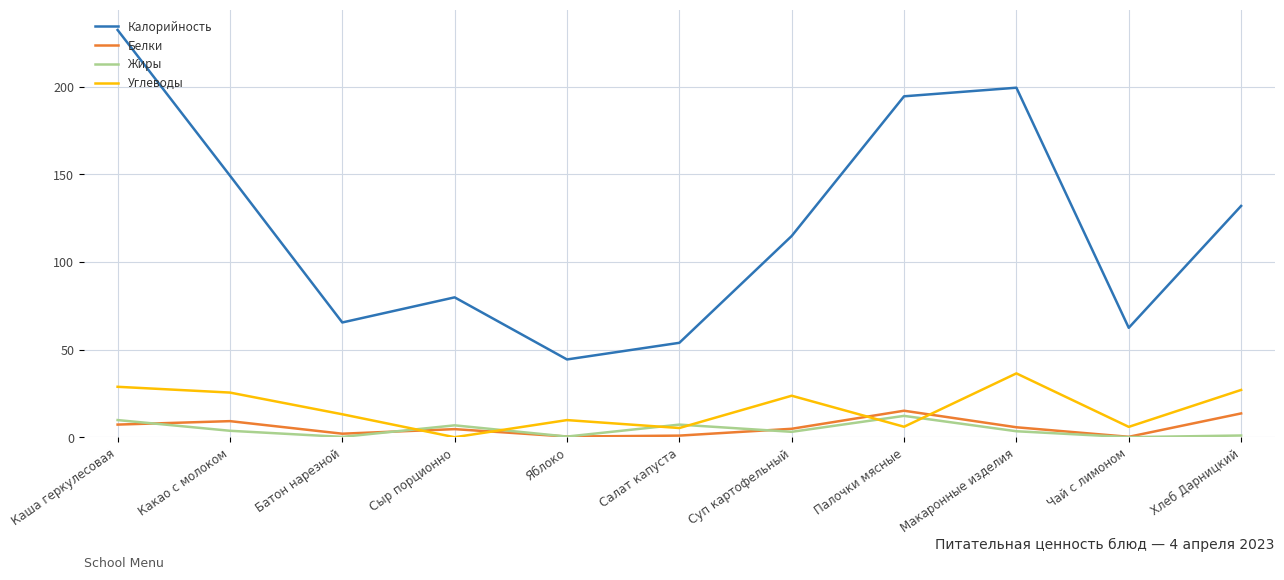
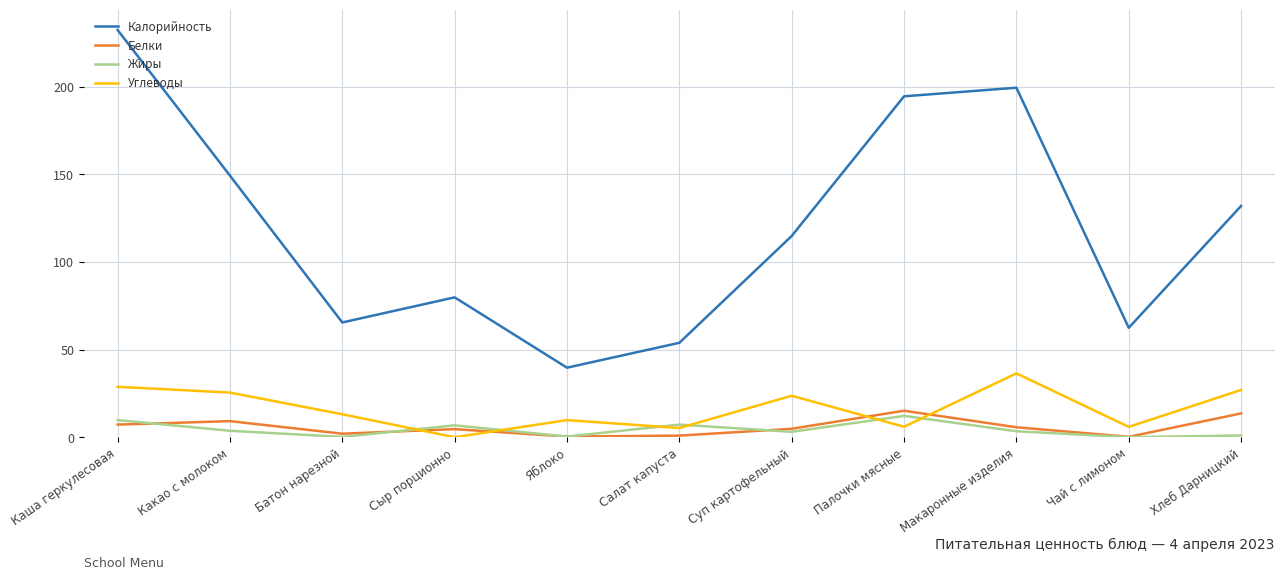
  {
    "Калорийность": {
      "Каша геркулесовая": 232,
      "Какао с молоком": 149,
      "Батон нарезной": 66,
      "Сыр порционно": 80,
-     "Яблоко": 44,
+     "Яблоко": 40,
      "Салат капуста": 54,
      "Суп картофельный": 115,
      "Палочки мясные": 195,
      "Макаронные изделия": 199,
      "Чай с лимоном": 62,
      "Хлеб Дарницкий": 132
    },
    "Белки": {
      "Каша геркулесовая": 7,
      "Какао с молоком": 9,
      "Батон нарезной": 2,
      "Сыр порционно": 5,
      "Салат капуста": 1,
      "Суп картофельный": 5,
      "Палочки мясные": 15,
      "Макаронные изделия": 6,
      "Хлеб Дарницкий": 14
    },
    "Жиры": {
      "Каша геркулесовая": 10,
      "Какао с молоком": 4,
      "Батон нарезной": 0,
      "Сыр порционно": 7,
      "Салат капуста": 7,
      "Суп картофельный": 3,
      "Палочки мясные": 12,
      "Макаронные изделия": 3,
      "Хлеб Дарницкий": 1
    },
    "Углеводы": {
      "Каша геркулесовая": 29,
      "Какао с молоком": 26,
      "Батон нарезной": 13,
      "Сыр порционно": 0,
      "Яблоко": 10,
      "Салат капуста": 5,
      "Суп картофельный": 24,
      "Палочки мясные": 6,
      "Макаронные изделия": 36,
      "Чай с лимоном": 6,
      "Хлеб Дарницкий": 27
    }
  }
